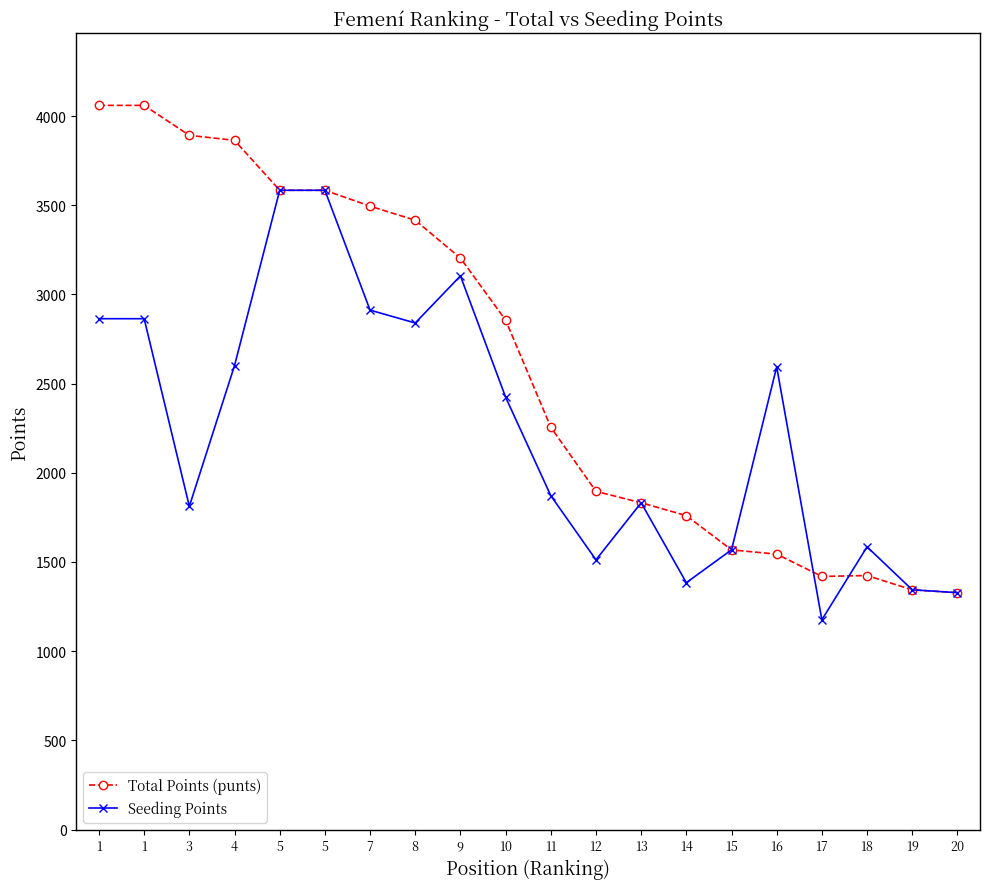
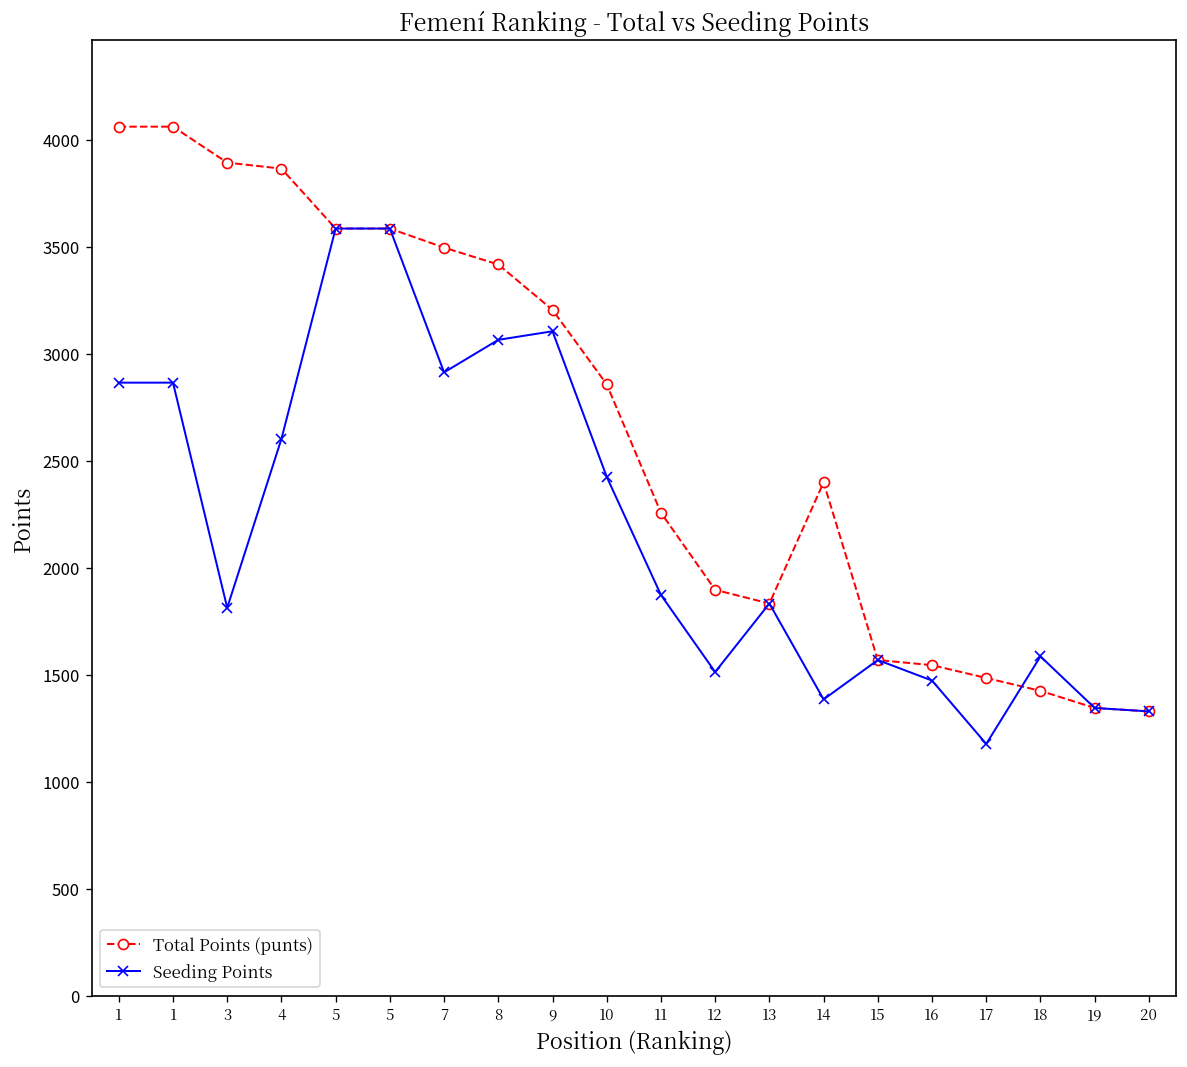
  {
    "Total Points (punts)": {
      "3": 3890,
      "4": 3860,
      "7": 3500,
      "8": 3420,
      "9": 3200,
      "10": 2860,
      "11": 2260,
      "12": 1900,
-     "14": 1760,
+     "14": 2400,
      "16": 1540,
-     "17": 1420,
+     "17": 1480,
      "18": 1420
    },
    "Seeding Points": {
      "3": 1810,
      "4": 2600,
      "7": 2910,
-     "8": 2840,
+     "8": 3060,
      "9": 3100,
      "10": 2420,
      "11": 1870,
      "12": 1510,
      "14": 1380,
-     "16": 2590,
+     "16": 1470,
      "17": 1180,
      "18": 1590
    }
  }
